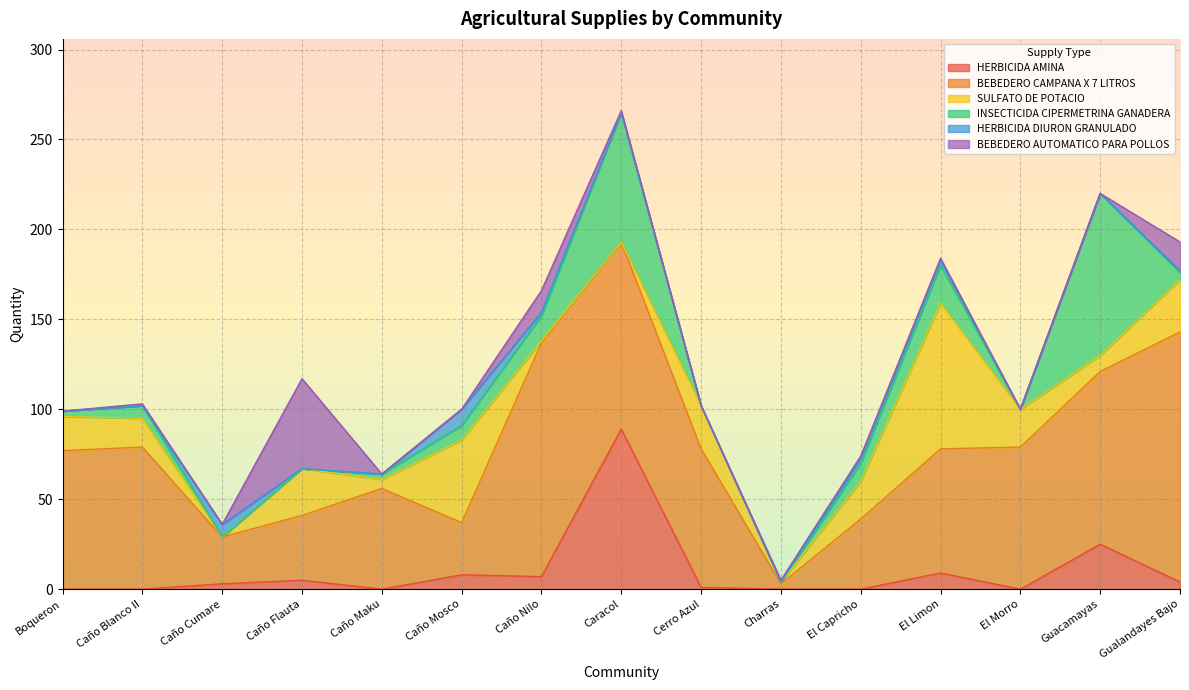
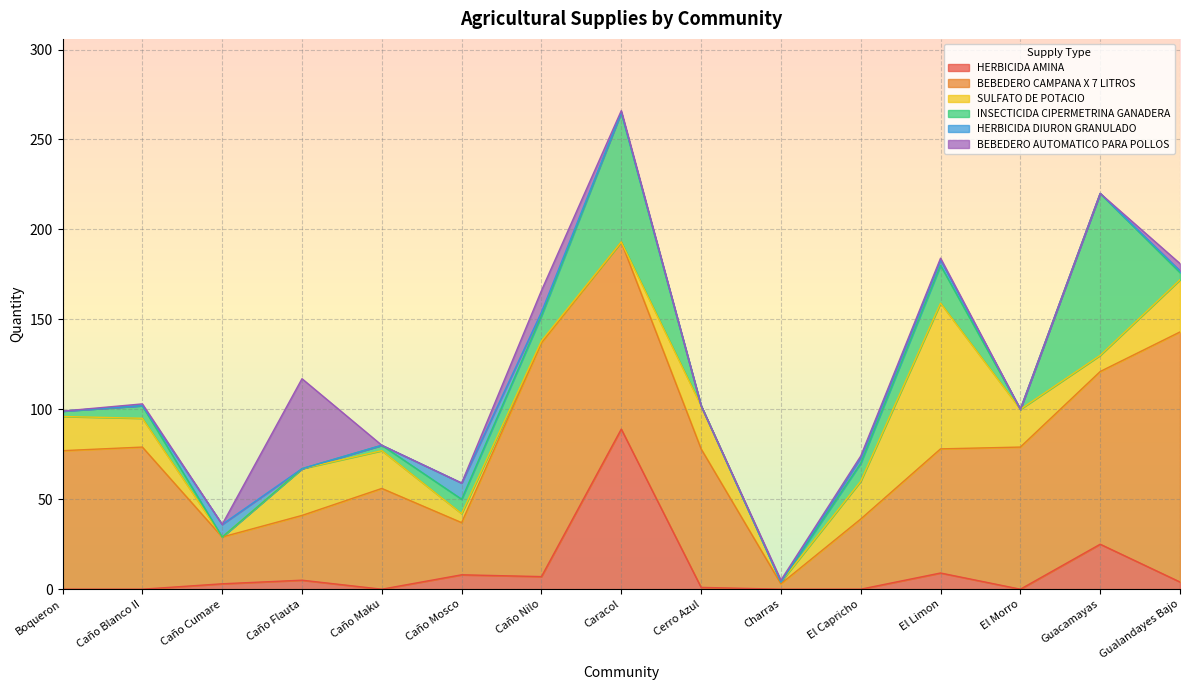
  {
    "SULFATO DE POTACIO": {
      "Boqueron": 19,
      "Caño Blanco II": 16,
-     "Caño Maku": 5,
-     "Caño Mosco": 46,
+     "Caño Maku": 21,
+     "Caño Mosco": 5,
      "El Capricho": 21,
      "El Limon": 81,
      "Guacamayas": 9,
      "Gualandayes Bajo": 29
    },
    "INSECTICIDA CIPERMETRINA GANADERA": {
      "Caño Mosco": 8,
      "Caño Nilo": 14,
      "El Capricho": 10,
      "El Limon": 21
    },
    "HERBICIDA DIURON GRANULADO": {
      "Caño Nilo": 2
    },
    "BEBEDERO AUTOMATICO PARA POLLOS": {
      "Caño Flauta": 50,
      "Caño Nilo": 12,
-     "Gualandayes Bajo": 16
+     "Gualandayes Bajo": 4
    }
  }
